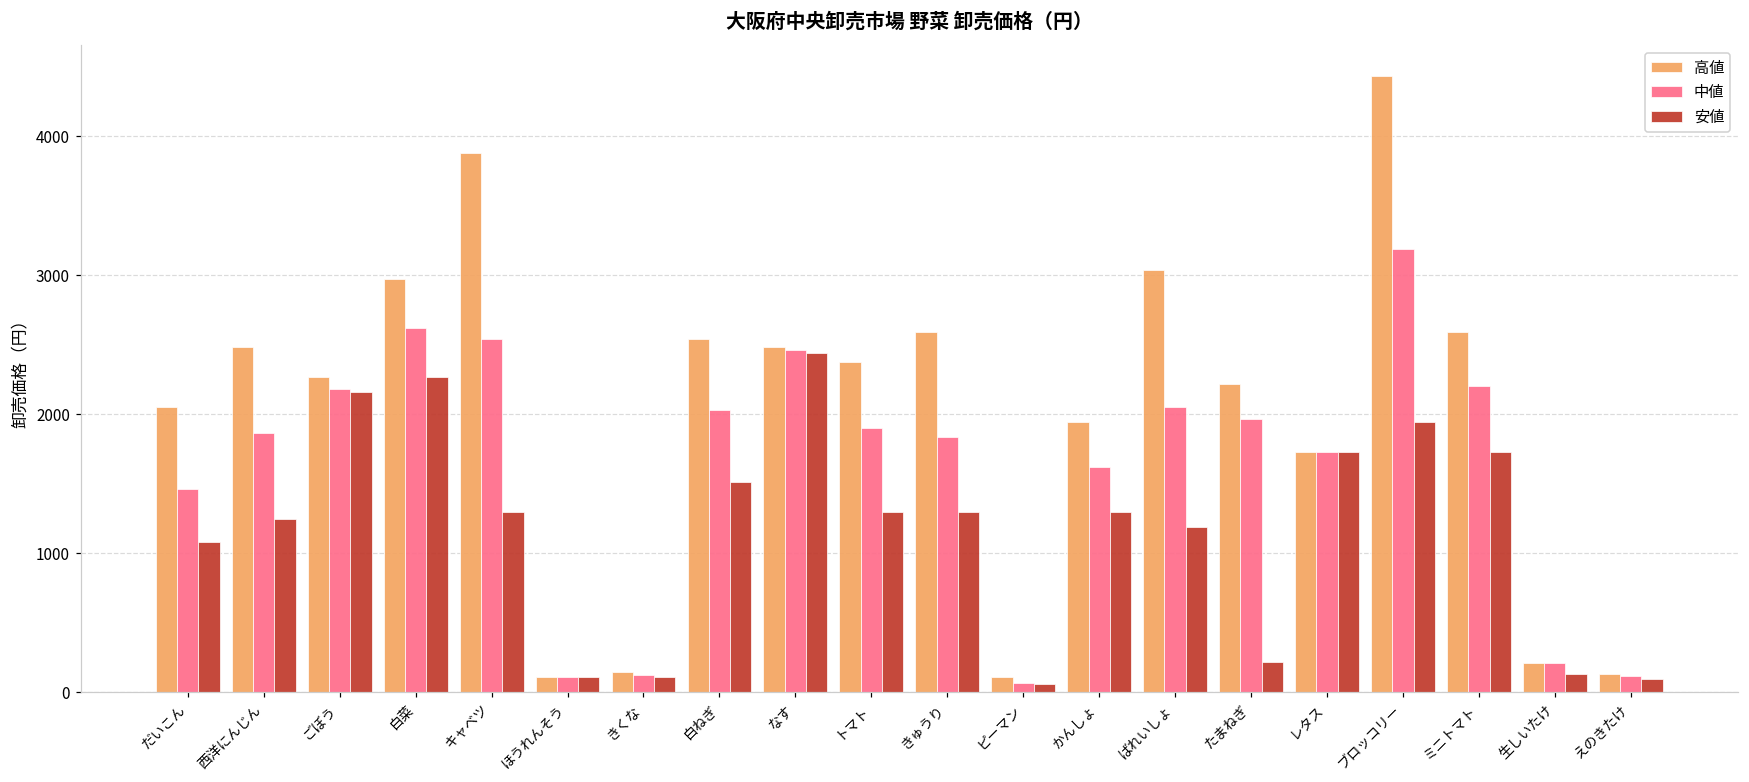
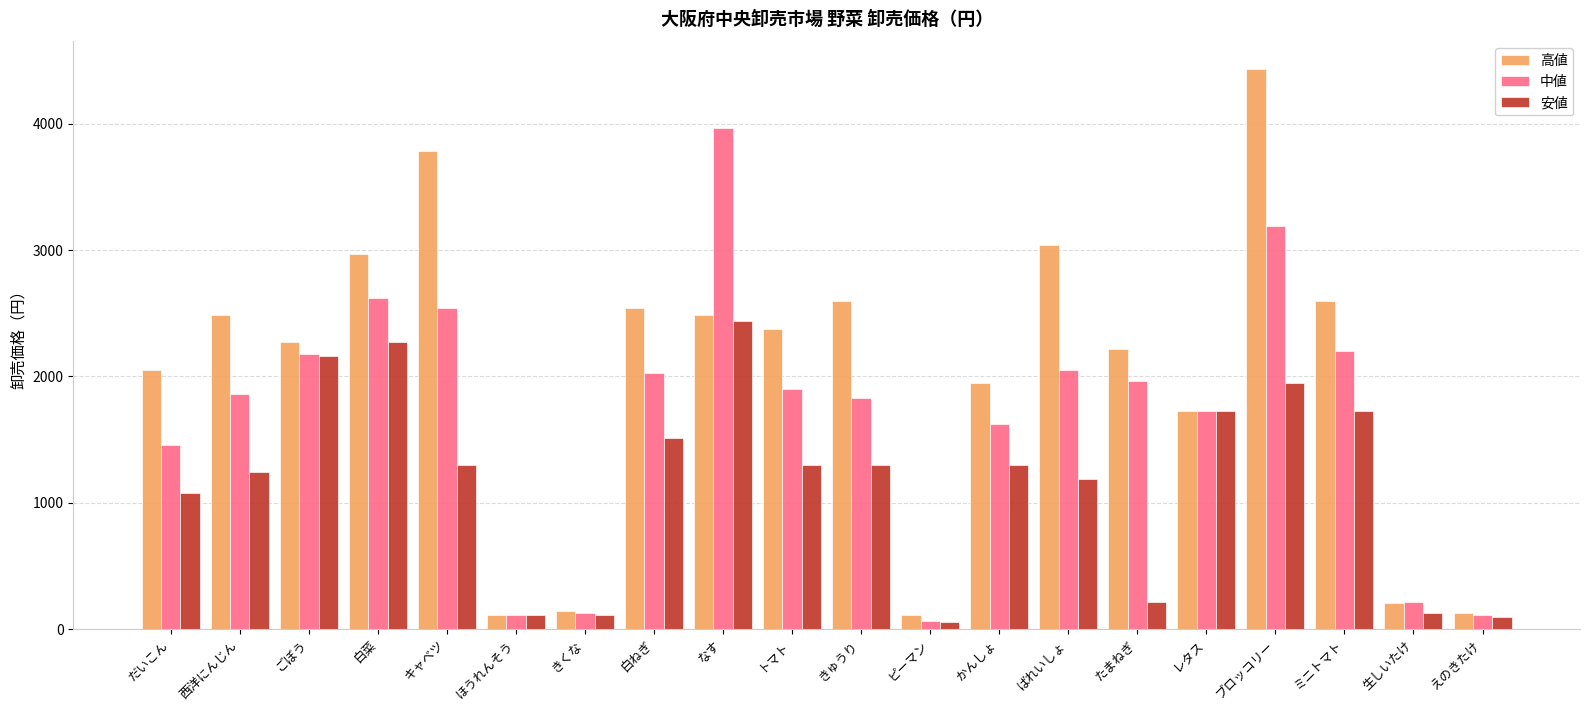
  {
    "高値": {
      "だいこん": 2050,
      "西洋にんじん": 2480,
      "ごぼう": 2270,
      "白菜": 2970,
-     "キャベツ": 3880,
+     "キャベツ": 3780,
      "ほうれんそう": 110,
      "きくな": 140,
      "白ねぎ": 2540,
      "なす": 2480,
      "トマト": 2380,
      "きゅうり": 2590,
      "ピーマン": 110,
      "かんしょ": 1940,
      "ばれいしょ": 3040,
      "たまねぎ": 2210,
      "レタス": 1730,
      "ブロッコリー": 4430,
      "ミニトマト": 2590,
      "生しいたけ": 200,
      "えのきたけ": 130
    },
    "中値": {
      "だいこん": 1460,
      "西洋にんじん": 1860,
      "ごぼう": 2180,
      "白菜": 2620,
      "キャベツ": 2540,
      "ほうれんそう": 110,
      "きくな": 120,
      "白ねぎ": 2030,
-     "なす": 2460,
+     "なす": 3960,
      "トマト": 1900,
      "きゅうり": 1830,
      "ピーマン": 70,
      "かんしょ": 1620,
      "ばれいしょ": 2050,
      "たまねぎ": 1960,
      "レタス": 1730,
      "ブロッコリー": 3190,
      "ミニトマト": 2200,
      "生しいたけ": 210,
      "えのきたけ": 110
    },
    "安値": {
      "だいこん": 1080,
      "西洋にんじん": 1240,
      "ごぼう": 2160,
      "白菜": 2270,
      "キャベツ": 1300,
      "ほうれんそう": 110,
      "きくな": 110,
      "白ねぎ": 1510,
      "なす": 2440,
      "トマト": 1300,
      "きゅうり": 1300,
      "ピーマン": 50,
      "かんしょ": 1300,
      "ばれいしょ": 1190,
      "たまねぎ": 220,
      "レタス": 1730,
      "ブロッコリー": 1940,
      "ミニトマト": 1730,
      "生しいたけ": 130,
      "えのきたけ": 90
    }
  }
